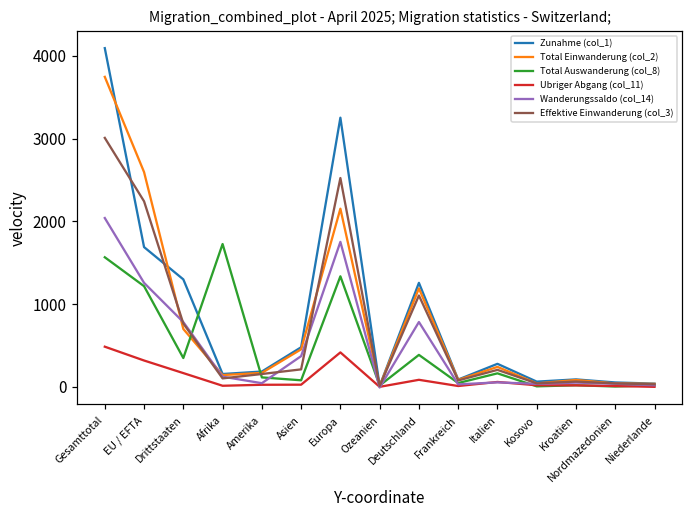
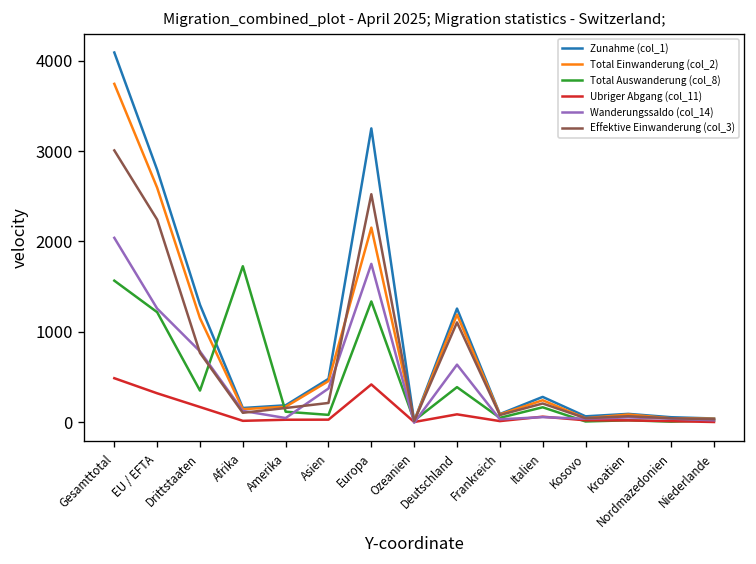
  {
    "Zunahme (col_1)": {
      "Gesamttotal": 4100,
-     "EU / EFTA": 1700,
+     "EU / EFTA": 2800,
      "Drittstaaten": 1300,
      "Europa": 3300,
      "Deutschland": 1300,
      "Italien": 300
    },
    "Total Einwanderung (col_2)": {
      "Gesamttotal": 3700,
      "EU / EFTA": 2600,
-     "Drittstaaten": 700,
+     "Drittstaaten": 1200,
      "Europa": 2200,
      "Deutschland": 1200,
      "Italien": 200
    },
    "Total Auswanderung (col_8)": {
      "Gesamttotal": 1600,
      "EU / EFTA": 1200,
      "Drittstaaten": 300,
      "Afrika": 1700,
      "Amerika": 100,
      "Asien": 100,
      "Europa": 1300,
      "Deutschland": 400,
      "Italien": 200
    },
    "Ubriger Abgang (col_11)": {
      "Gesamttotal": 500,
      "EU / EFTA": 300,
      "Drittstaaten": 200,
      "Afrika": 0,
      "Asien": 0,
      "Europa": 400,
      "Deutschland": 100
    },
    "Wanderungssaldo (col_14)": {
      "Gesamttotal": 2000,
      "EU / EFTA": 1300,
      "Asien": 400,
      "Europa": 1800,
-     "Deutschland": 800
+     "Deutschland": 600
    },
    "Effektive Einwanderung (col_3)": {
      "Gesamttotal": 3000,
      "EU / EFTA": 2200,
      "Asien": 200,
      "Europa": 2500,
      "Deutschland": 1100,
      "Italien": 200
    }
  }
